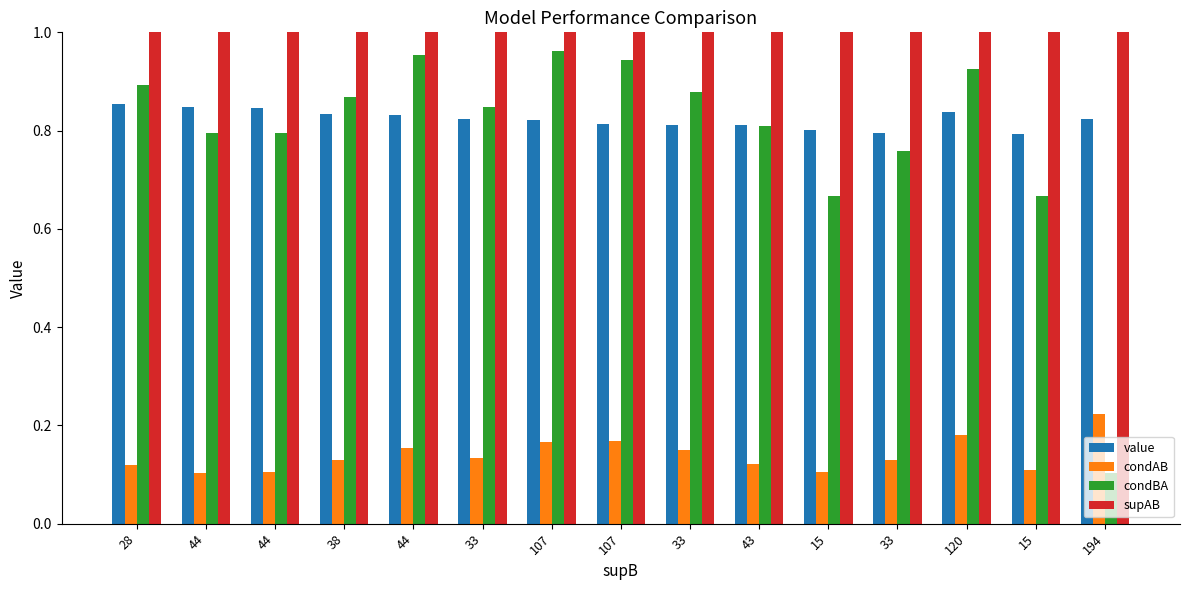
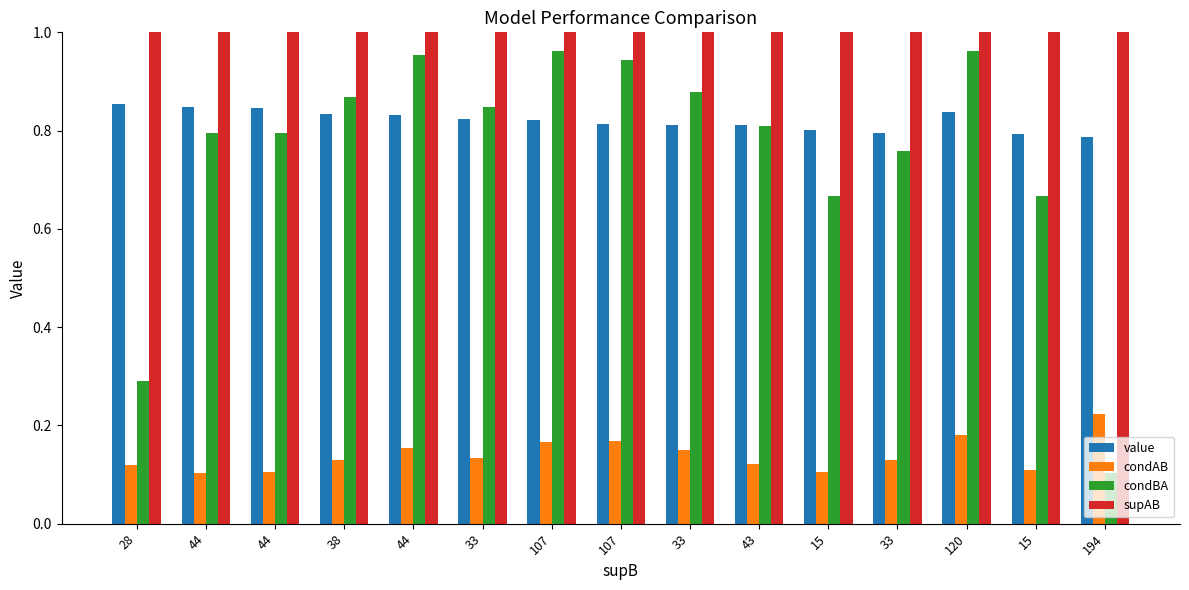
  {
    "value": {
      "28": 0.86,
      "38": 0.83,
      "43": 0.81,
      "120": 0.84,
-     "194": 0.82
+     "194": 0.79
    },
    "condAB": {
      "28": 0.12,
      "38": 0.13,
      "43": 0.12,
      "120": 0.18,
      "194": 0.22
    },
    "condBA": {
-     "28": 0.89,
+     "28": 0.29,
      "38": 0.87,
      "43": 0.81,
-     "120": 0.93
+     "120": 0.96
    }
  }
